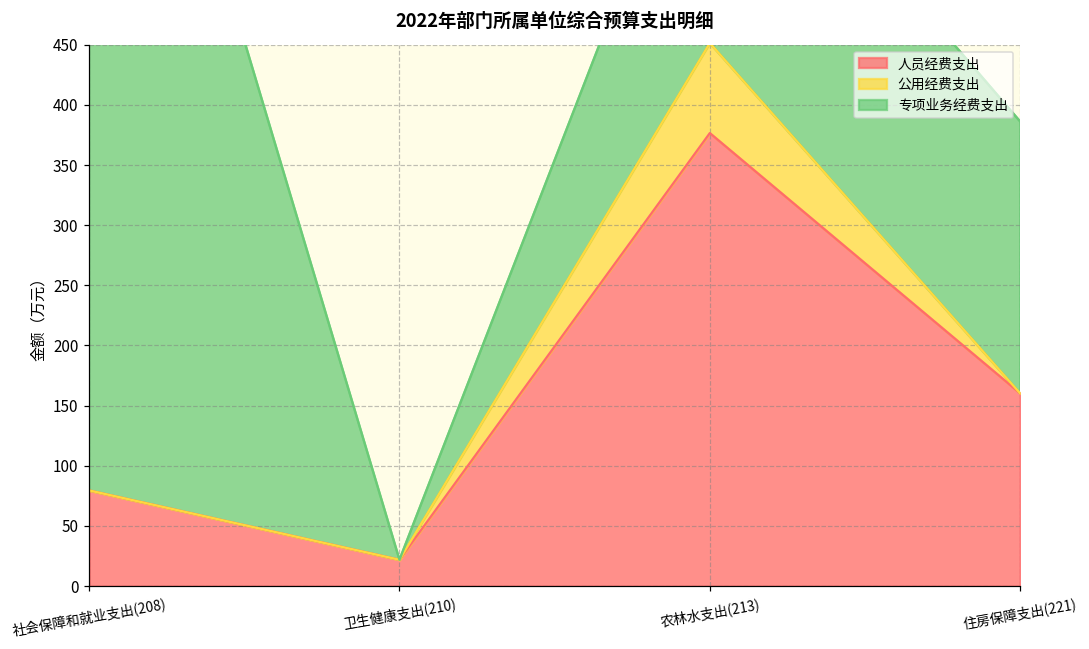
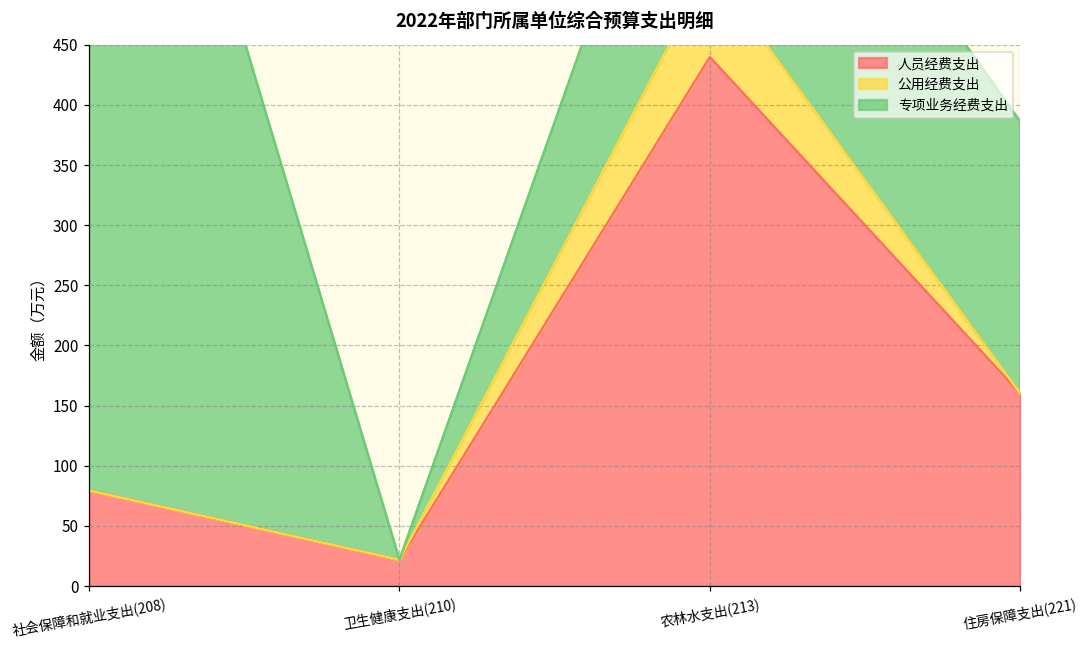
  {
    "人员经费支出": {
-     "农林水支出(213)": 377
+     "农林水支出(213)": 440
    },
    "专项业务经费支出": {
      "住房保障支出(221)": 226
    }
  }
